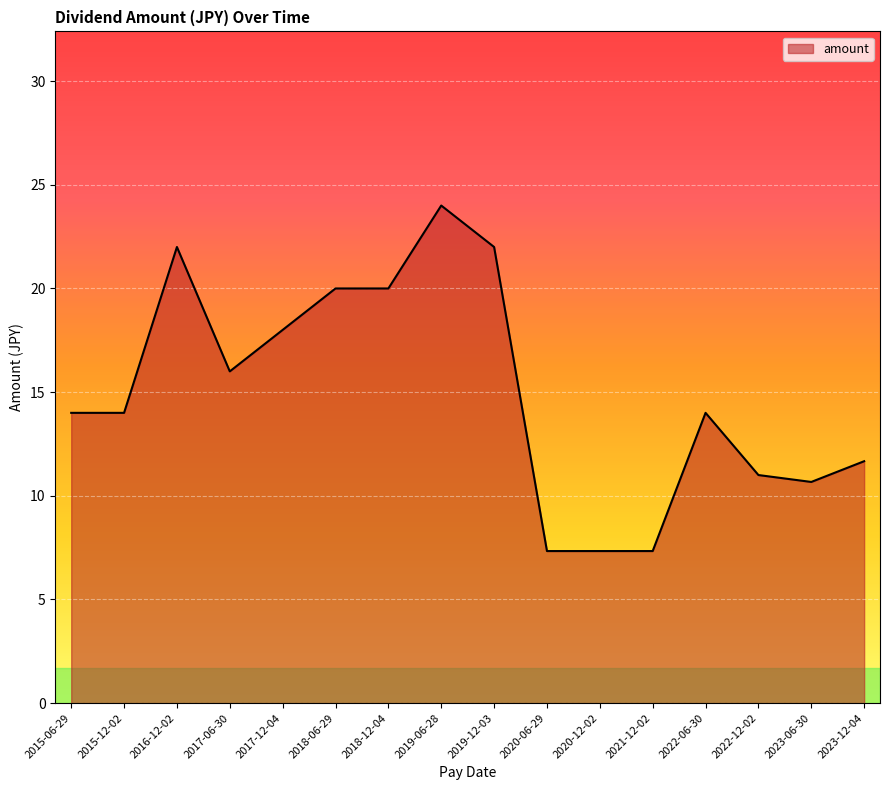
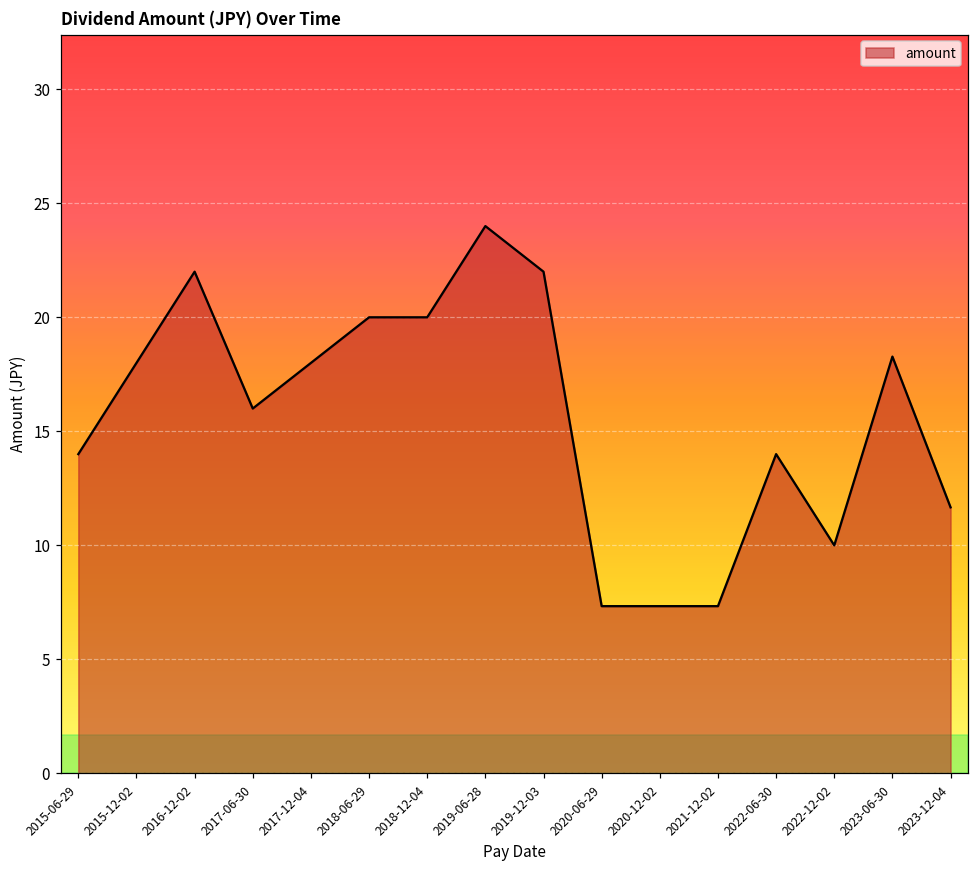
  {
    "2015-06-29": 14.0,
-   "2015-12-02": 14,
+   "2015-12-02": 18,
    "2016-12-02": 22.0,
    "2017-06-30": 16.0,
    "2017-12-04": 18.0,
    "2018-06-29": 20.0,
    "2018-12-04": 20.0,
    "2019-06-28": 24.0,
    "2019-12-03": 22.0,
    "2020-06-29": 7.3,
    "2020-12-02": 7.3,
    "2021-12-02": 7.3,
    "2022-06-30": 14.0,
-   "2022-12-02": 11,
-   "2023-06-30": 10.7,
+   "2022-12-02": 10,
+   "2023-06-30": 18.3,
    "2023-12-04": 11.7
  }
